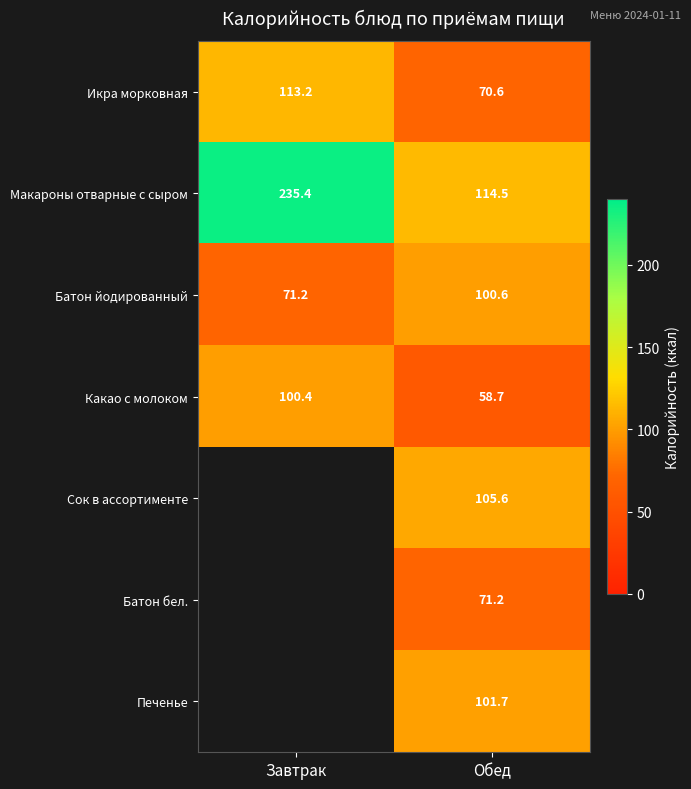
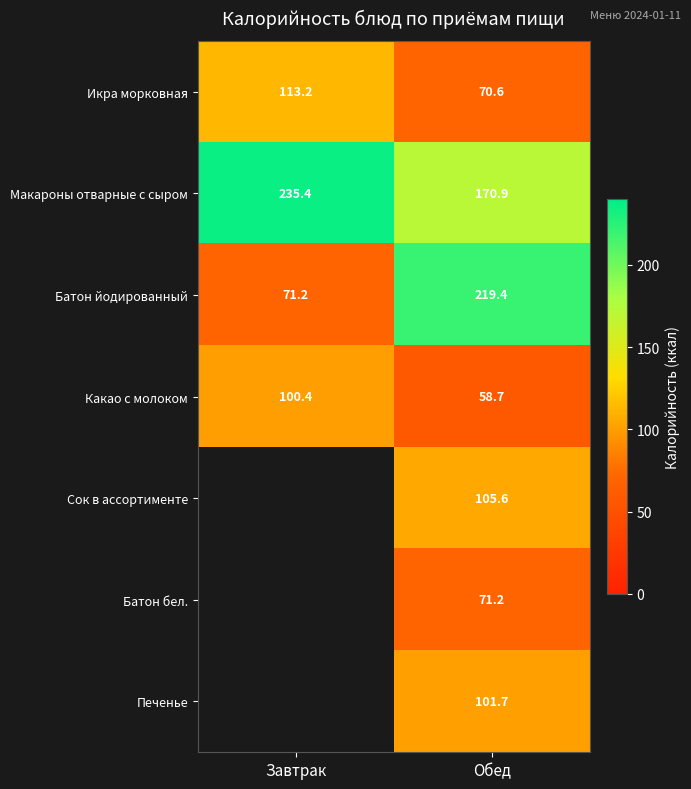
  {
    "Икра морковная": {
      "Завтрак": 113.2,
      "Обед": 70.6
    },
    "Макароны отварные с сыром": {
      "Завтрак": 235.4,
-     "Обед": 114.5
+     "Обед": 170.9
    },
    "Батон йодированный": {
      "Завтрак": 71.2,
-     "Обед": 100.6
+     "Обед": 219.4
    },
    "Какао с молоком": {
      "Завтрак": 100.4,
      "Обед": 58.7
    },
    "Сок в ассортименте": {
      "Обед": 105.6
    },
    "Батон бел.": {
      "Обед": 71.2
    },
    "Печенье": {
      "Обед": 101.7
    }
  }
